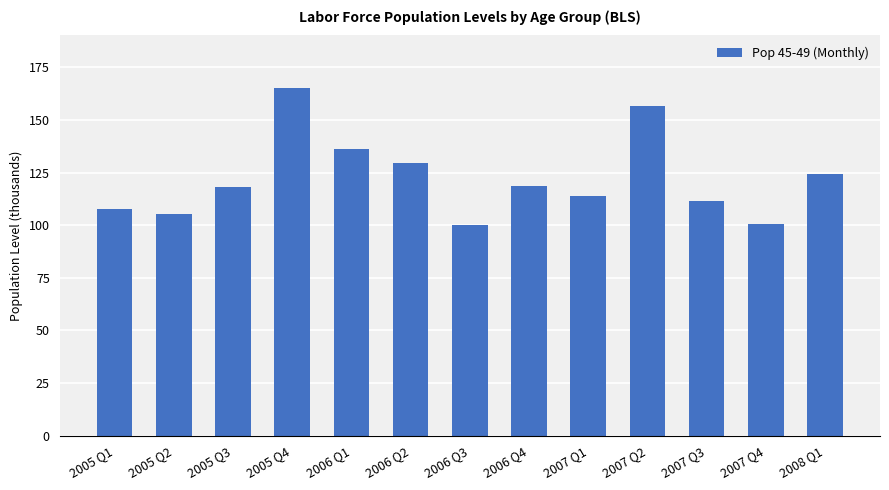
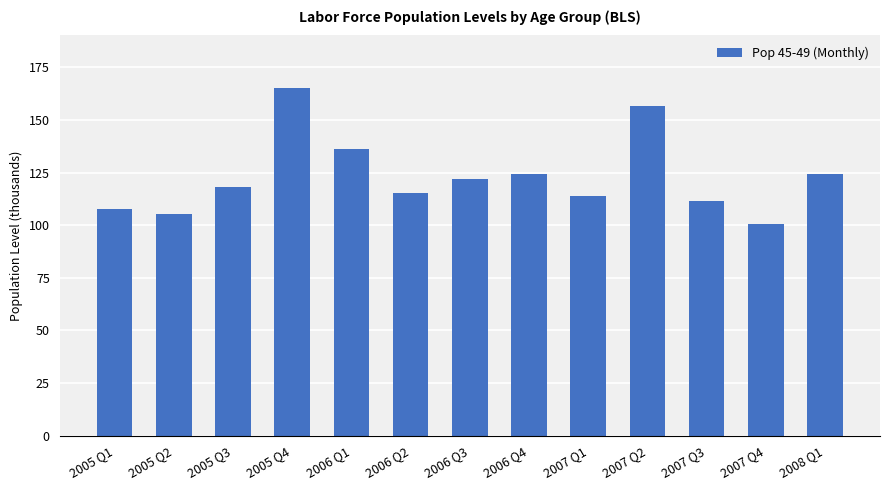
  {
    "2005 Q1": 108,
    "2005 Q2": 105,
    "2005 Q3": 118,
    "2005 Q4": 165,
    "2006 Q1": 136,
-   "2006 Q2": 130,
-   "2006 Q3": 100,
-   "2006 Q4": 119,
+   "2006 Q2": 115,
+   "2006 Q3": 122,
+   "2006 Q4": 124,
    "2007 Q1": 114,
    "2007 Q2": 157,
    "2007 Q3": 111,
    "2007 Q4": 101,
    "2008 Q1": 124
  }
